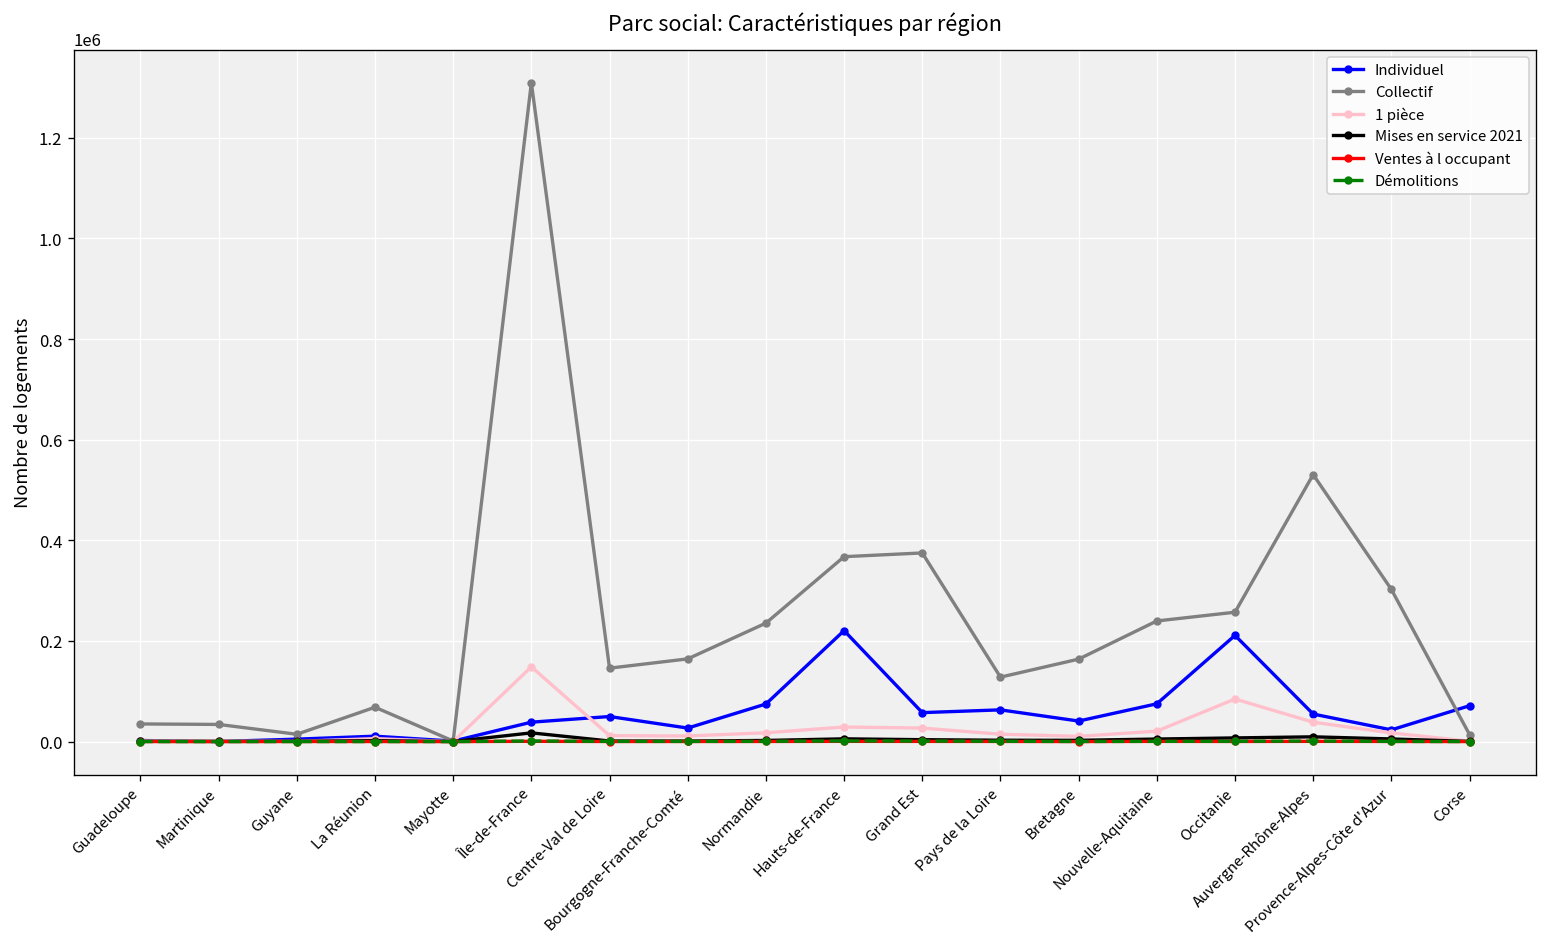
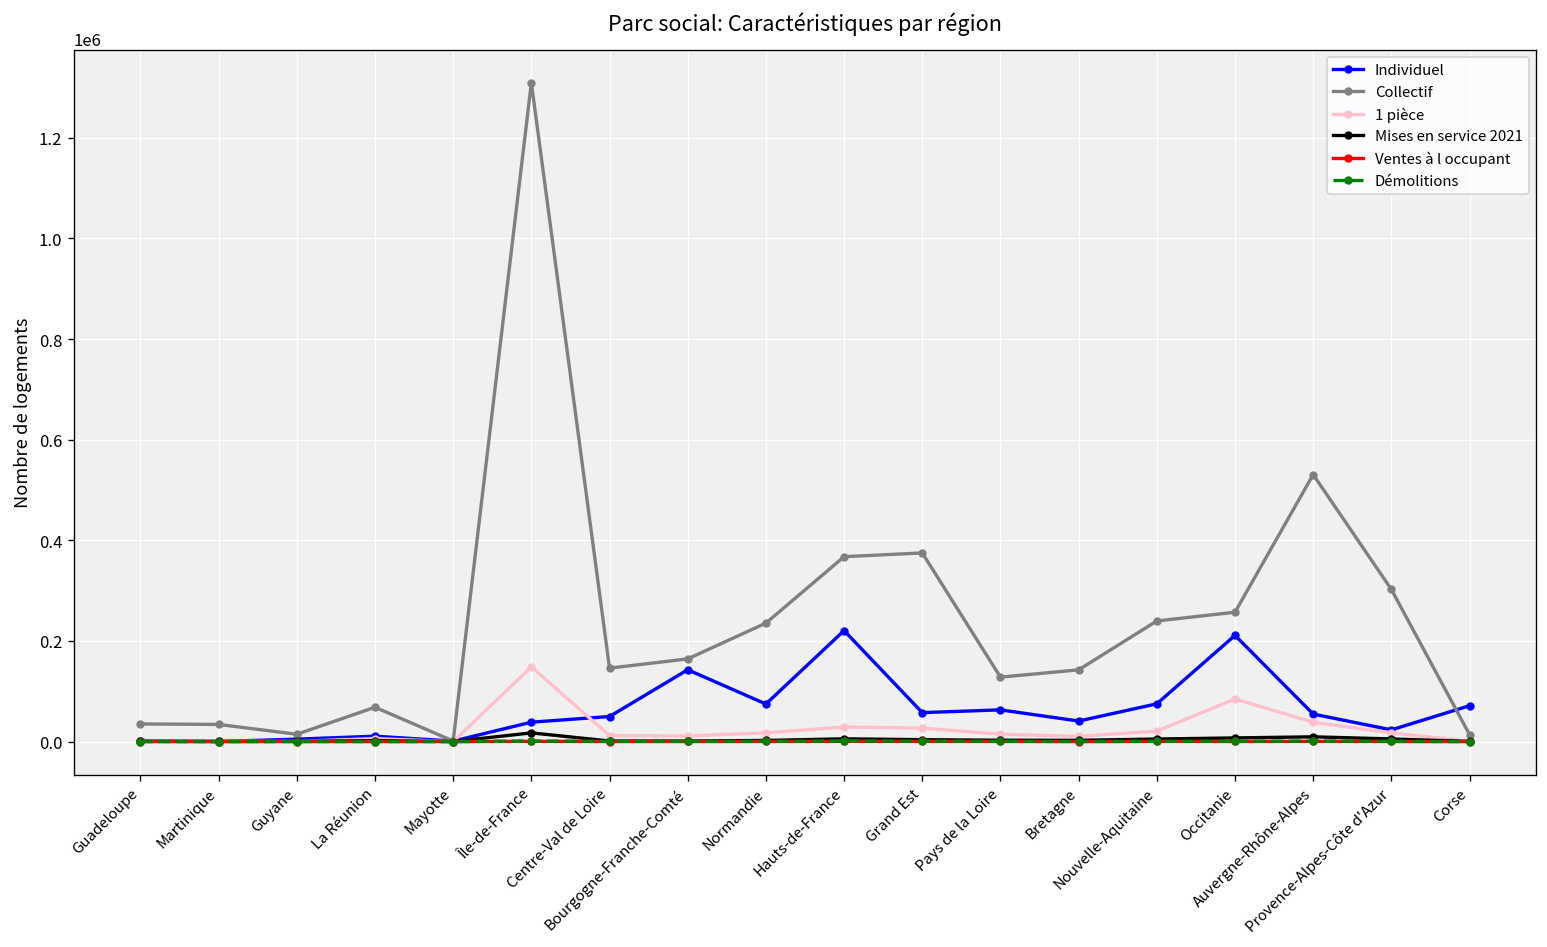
  {
    "Individuel": {
      "Île-de-France": 40000,
      "Centre-Val de Loire": 50000,
-     "Bourgogne-Franche-Comté": 30000,
+     "Bourgogne-Franche-Comté": 140000,
      "Normandie": 70000,
      "Hauts-de-France": 220000,
      "Grand Est": 60000,
      "Pays de la Loire": 60000,
      "Bretagne": 40000,
      "Nouvelle-Aquitaine": 80000,
      "Occitanie": 210000,
      "Auvergne-Rhône-Alpes": 50000,
      "Corse": 70000
    },
    "Collectif": {
      "Guadeloupe": 40000,
      "Martinique": 30000,
      "Guyane": 10000,
      "La Réunion": 70000,
      "Île-de-France": 1310000,
      "Centre-Val de Loire": 150000,
      "Bourgogne-Franche-Comté": 160000,
      "Normandie": 240000,
      "Hauts-de-France": 370000,
      "Grand Est": 370000,
      "Pays de la Loire": 130000,
-     "Bretagne": 160000,
+     "Bretagne": 140000,
      "Nouvelle-Aquitaine": 240000,
      "Occitanie": 260000,
      "Auvergne-Rhône-Alpes": 530000,
      "Provence-Alpes-Côte d'Azur": 300000,
      "Corse": 10000
    },
    "1 pièce": {
      "Île-de-France": 150000,
      "Centre-Val de Loire": 10000,
      "Bourgogne-Franche-Comté": 10000,
      "Normandie": 20000,
      "Hauts-de-France": 30000,
      "Grand Est": 30000,
      "Pays de la Loire": 10000,
      "Bretagne": 10000,
      "Nouvelle-Aquitaine": 20000,
      "Occitanie": 80000,
      "Auvergne-Rhône-Alpes": 40000
    },
    "Mises en service 2021": {
      "Île-de-France": 20000,
      "Occitanie": 10000,
      "Auvergne-Rhône-Alpes": 10000
    }
  }
